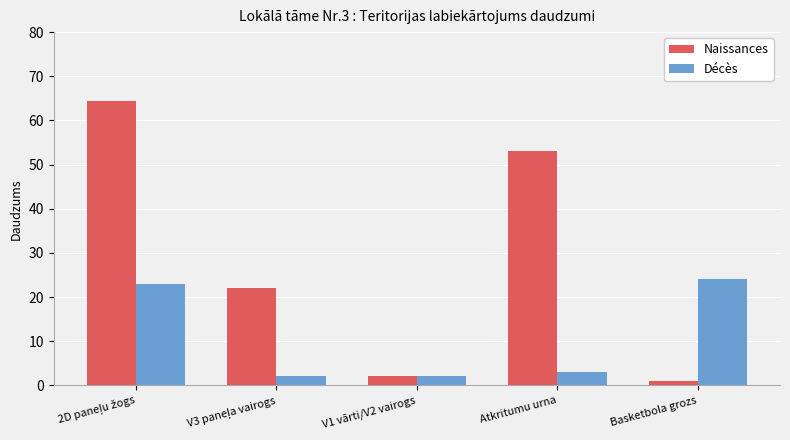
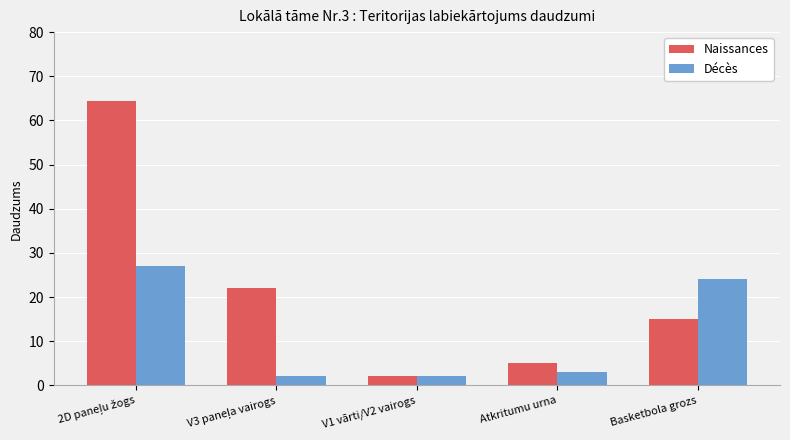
  {
    "Naissances": {
      "2D paneļu žogs": 65,
      "V3 paneļa vairogs": 22,
      "V1 vārti/V2 vairogs": 2,
-     "Atkritumu urna": 53,
-     "Basketbola grozs": 1
+     "Atkritumu urna": 5,
+     "Basketbola grozs": 15
    },
    "Décès": {
-     "2D paneļu žogs": 23,
+     "2D paneļu žogs": 27,
      "V3 paneļa vairogs": 2,
      "V1 vārti/V2 vairogs": 2,
      "Atkritumu urna": 3,
      "Basketbola grozs": 24
    }
  }
